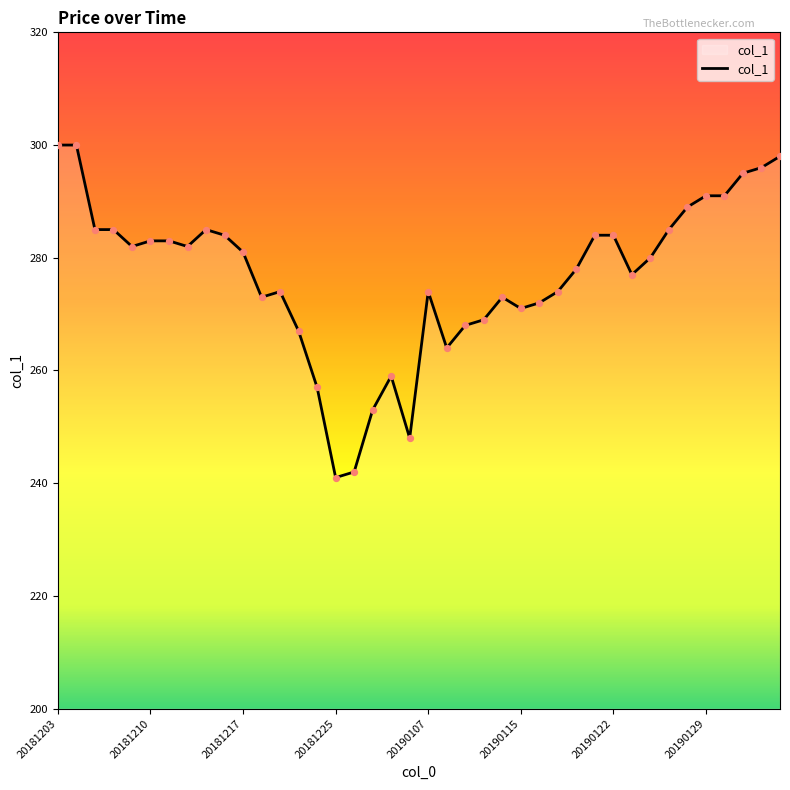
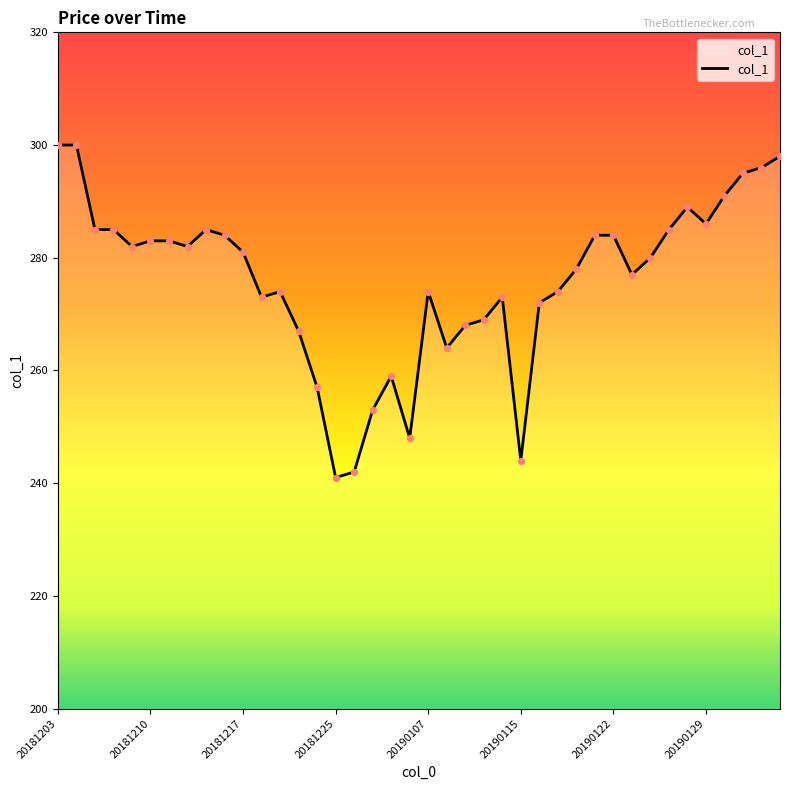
  {
    "20181203": 300,
    "20181210": 283,
    "20181217": 281,
    "20181225": 241,
    "20190107": 274,
-   "20190115": 271,
+   "20190115": 244,
    "20190122": 284,
-   "20190129": 291
+   "20190129": 286
  }
